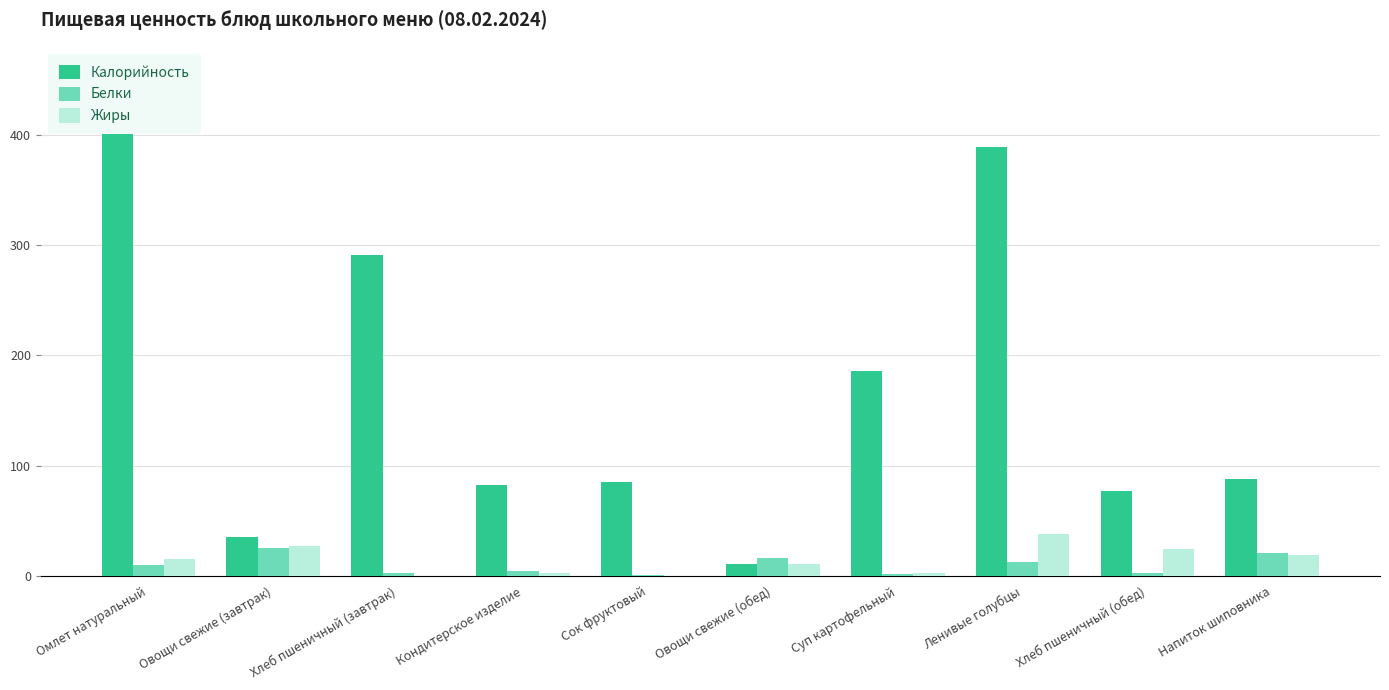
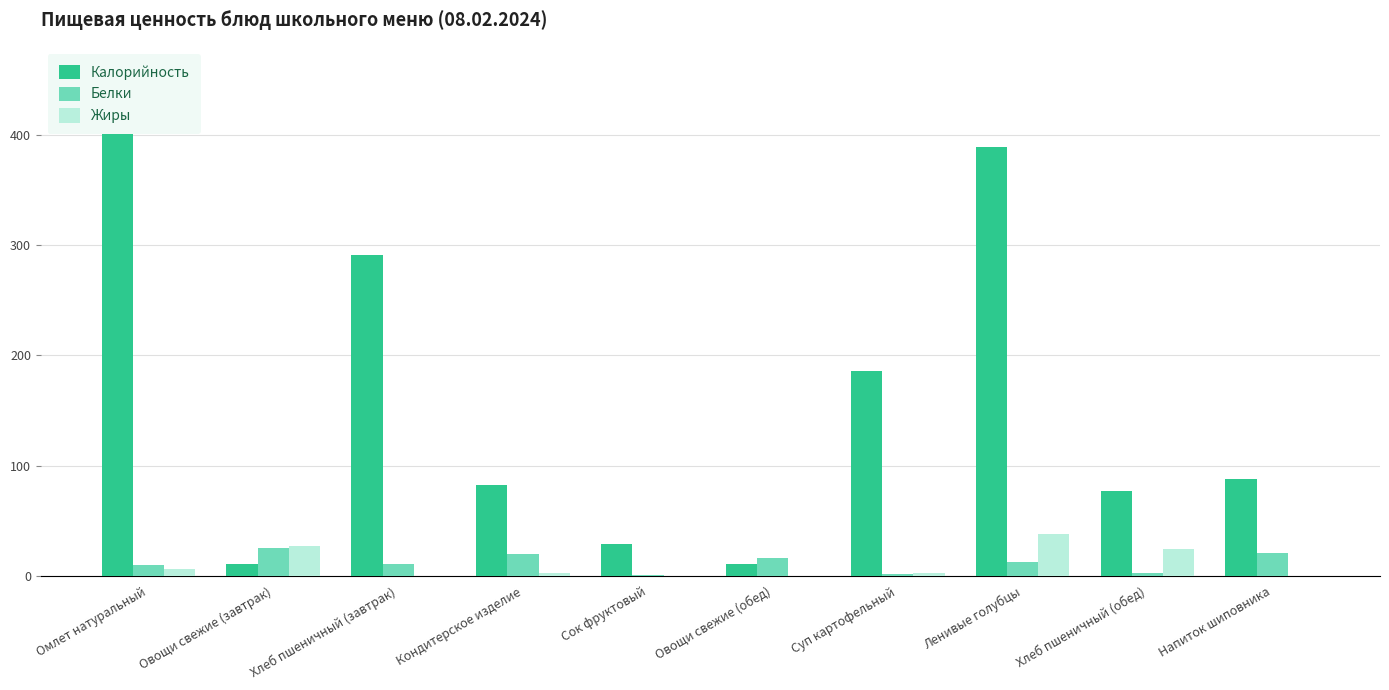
  {
    "Калорийность": {
-     "Овощи свежие (завтрак)": 35,
+     "Овощи свежие (завтрак)": 11,
      "Хлеб пшеничный (завтрак)": 291,
      "Кондитерское изделие": 83,
-     "Сок фруктовый": 85,
+     "Сок фруктовый": 29,
      "Овощи свежие (обед)": 11,
      "Суп картофельный": 186,
      "Ленивые голубцы": 389,
      "Хлеб пшеничный (обед)": 77,
      "Напиток шиповника": 88
    },
    "Белки": {
      "Омлет натуральный": 10,
      "Овощи свежие (завтрак)": 25,
-     "Хлеб пшеничный (завтрак)": 2,
-     "Кондитерское изделие": 4,
+     "Хлеб пшеничный (завтрак)": 10,
+     "Кондитерское изделие": 20,
      "Овощи свежие (обед)": 16,
      "Ленивые голубцы": 13,
      "Хлеб пшеничный (обед)": 2,
      "Напиток шиповника": 21
    },
    "Жиры": {
-     "Омлет натуральный": 15,
+     "Омлет натуральный": 6,
      "Овощи свежие (завтрак)": 27,
      "Сок фруктовый": 0,
-     "Овощи свежие (обед)": 11,
+     "Овощи свежие (обед)": 0,
      "Суп картофельный": 3,
      "Ленивые голубцы": 38,
      "Хлеб пшеничный (обед)": 25,
-     "Напиток шиповника": 19
+     "Напиток шиповника": 0
    }
  }
